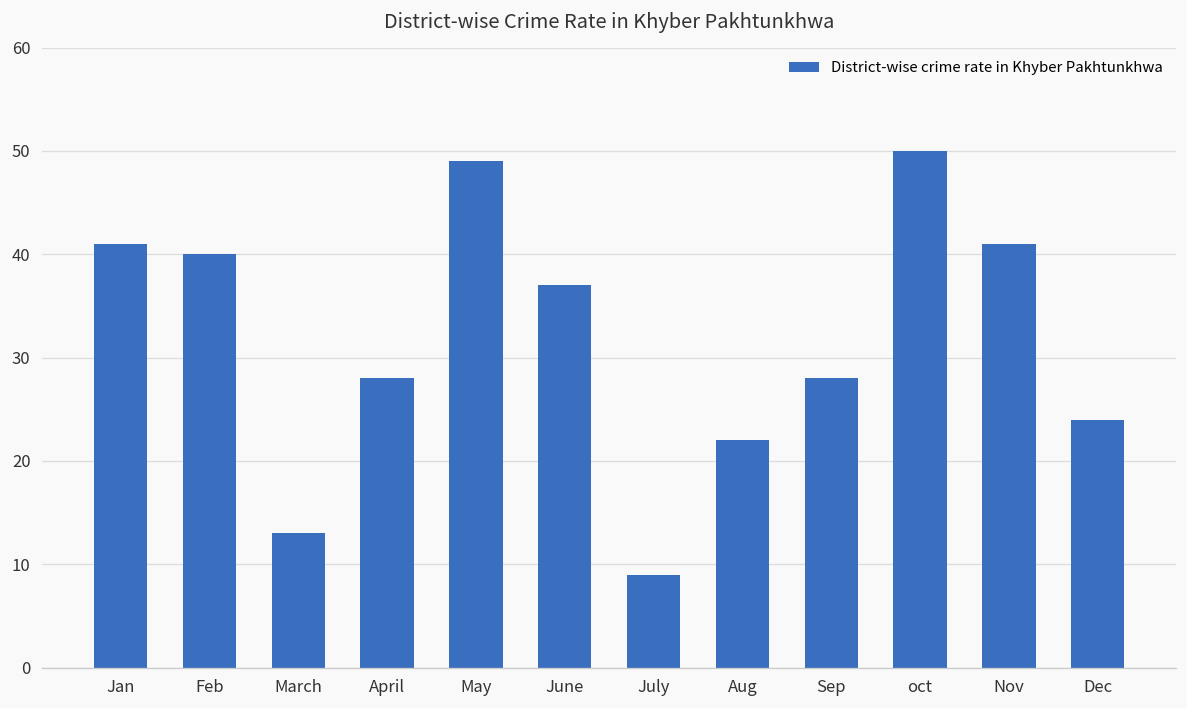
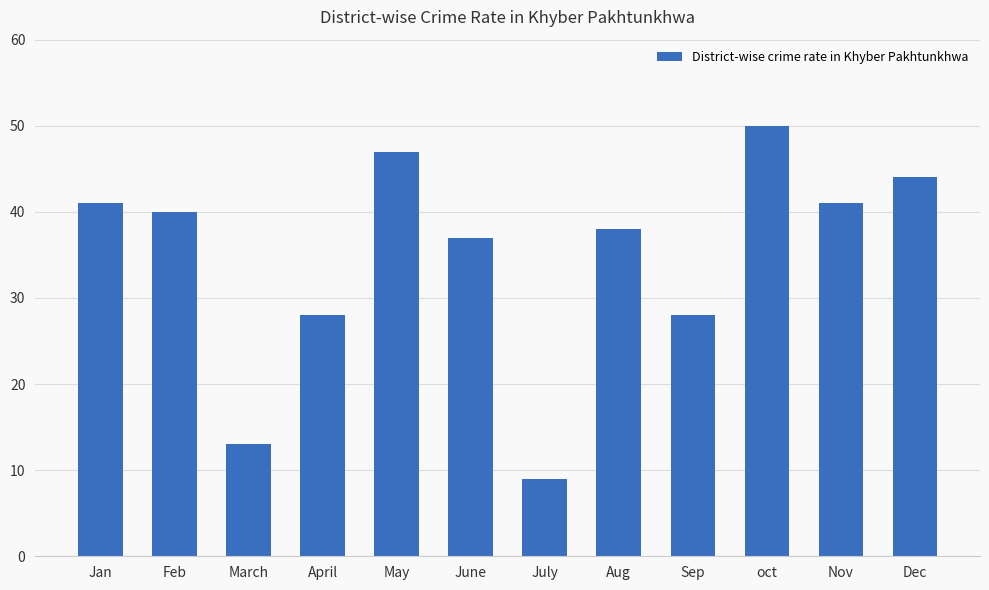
  {
    "Jan": 41,
    "Feb": 40,
    "March": 13,
    "April": 28,
-   "May": 49,
+   "May": 47,
    "June": 37,
    "July": 9,
-   "Aug": 22,
+   "Aug": 38,
    "Sep": 28,
    "oct": 50,
    "Nov": 41,
-   "Dec": 24
+   "Dec": 44
  }
